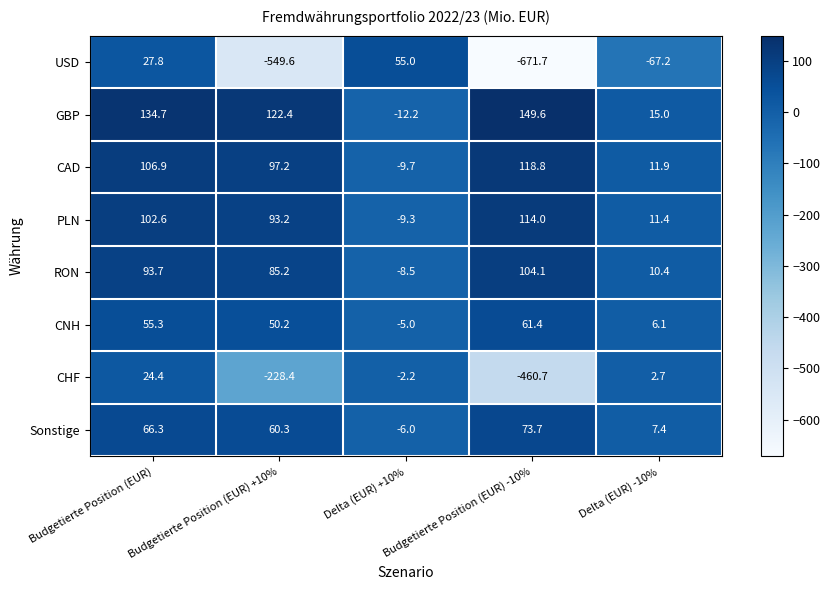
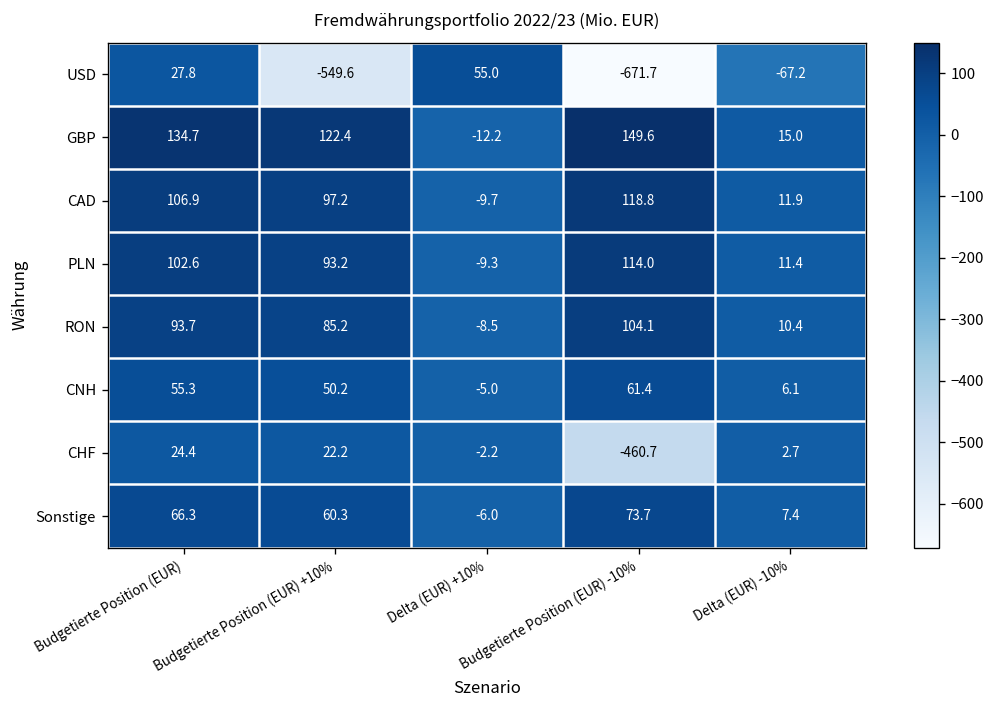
  {
    "USD": {
      "Budgetierte Position (EUR)": 27.8,
      "Budgetierte Position (EUR) +10%": -549.6,
      "Delta (EUR) +10%": 55.0,
      "Budgetierte Position (EUR) -10%": -671.7,
      "Delta (EUR) -10%": -67.2
    },
    "GBP": {
      "Budgetierte Position (EUR)": 134.7,
      "Budgetierte Position (EUR) +10%": 122.4,
      "Delta (EUR) +10%": -12.2,
      "Budgetierte Position (EUR) -10%": 149.6,
      "Delta (EUR) -10%": 15.0
    },
    "CAD": {
      "Budgetierte Position (EUR)": 106.9,
      "Budgetierte Position (EUR) +10%": 97.2,
      "Delta (EUR) +10%": -9.7,
      "Budgetierte Position (EUR) -10%": 118.8,
      "Delta (EUR) -10%": 11.9
    },
    "PLN": {
      "Budgetierte Position (EUR)": 102.6,
      "Budgetierte Position (EUR) +10%": 93.2,
      "Delta (EUR) +10%": -9.3,
      "Budgetierte Position (EUR) -10%": 114.0,
      "Delta (EUR) -10%": 11.4
    },
    "RON": {
      "Budgetierte Position (EUR)": 93.7,
      "Budgetierte Position (EUR) +10%": 85.2,
      "Delta (EUR) +10%": -8.5,
      "Budgetierte Position (EUR) -10%": 104.1,
      "Delta (EUR) -10%": 10.4
    },
    "CNH": {
      "Budgetierte Position (EUR)": 55.3,
      "Budgetierte Position (EUR) +10%": 50.2,
      "Delta (EUR) +10%": -5.0,
      "Budgetierte Position (EUR) -10%": 61.4,
      "Delta (EUR) -10%": 6.1
    },
    "CHF": {
      "Budgetierte Position (EUR)": 24.4,
-     "Budgetierte Position (EUR) +10%": -228.4,
+     "Budgetierte Position (EUR) +10%": 22.2,
      "Delta (EUR) +10%": -2.2,
      "Budgetierte Position (EUR) -10%": -460.7,
      "Delta (EUR) -10%": 2.7
    },
    "Sonstige": {
      "Budgetierte Position (EUR)": 66.3,
      "Budgetierte Position (EUR) +10%": 60.3,
      "Delta (EUR) +10%": -6.0,
      "Budgetierte Position (EUR) -10%": 73.7,
      "Delta (EUR) -10%": 7.4
    }
  }
